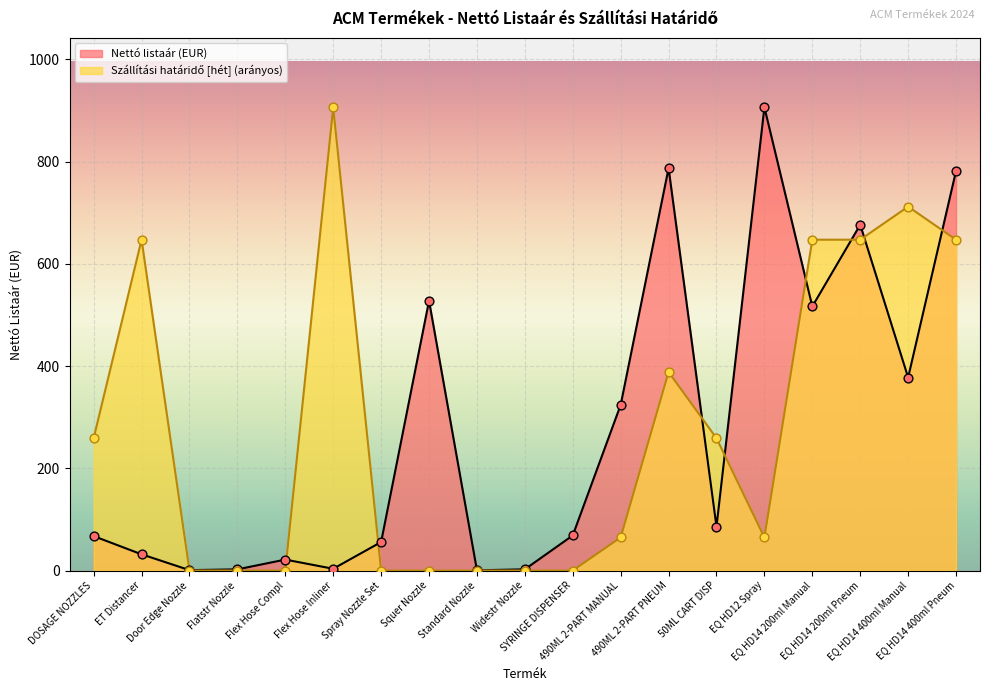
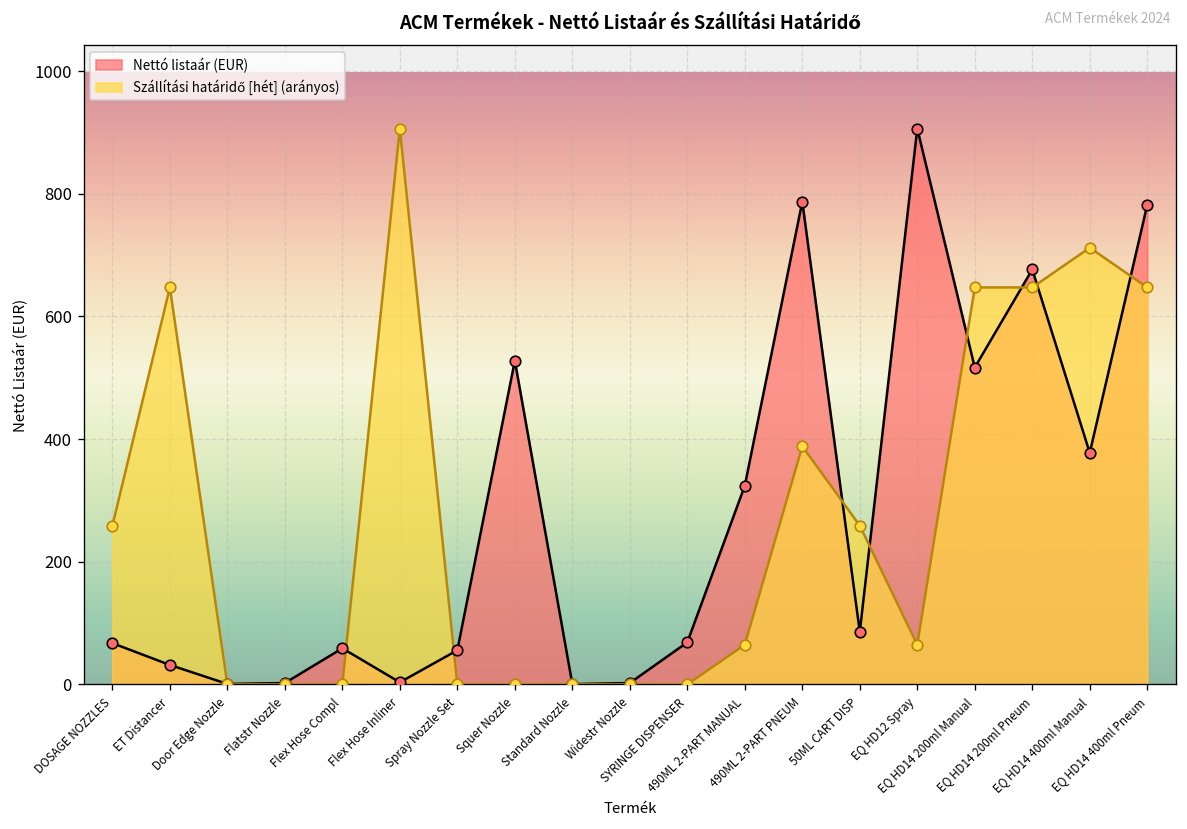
  {
    "Nettó listaár (EUR)": {
      "DOSAGE NOZZLES": 70,
      "ET Distancer": 30,
-     "Flex Hose Compl": 20,
+     "Flex Hose Compl": 60,
      "Flex Hose Inliner": 0,
      "Spray Nozzle Set": 60,
      "Squer Nozzle": 530,
      "SYRINGE DISPENSER": 70,
      "490ML 2-PART MANUAL": 320,
      "490ML 2-PART PNEUM": 790,
      "50ML CART DISP": 90,
      "EQ HD12 Spray": 910,
      "EQ HD14 200ml Manual": 520,
      "EQ HD14 200ml Pneum": 680,
      "EQ HD14 400ml Manual": 380,
      "EQ HD14 400ml Pneum": 780
    },
    "Szállítási határidő [hét] (arányos)": {
      "DOSAGE NOZZLES": 260,
      "ET Distancer": 650,
      "Flex Hose Compl": 0,
      "Flex Hose Inliner": 910,
      "Spray Nozzle Set": 0,
      "Squer Nozzle": 0,
      "SYRINGE DISPENSER": 0,
      "490ML 2-PART MANUAL": 60,
      "490ML 2-PART PNEUM": 390,
      "50ML CART DISP": 260,
      "EQ HD12 Spray": 60,
      "EQ HD14 200ml Manual": 650,
      "EQ HD14 200ml Pneum": 650,
      "EQ HD14 400ml Manual": 710,
      "EQ HD14 400ml Pneum": 650
    }
  }
